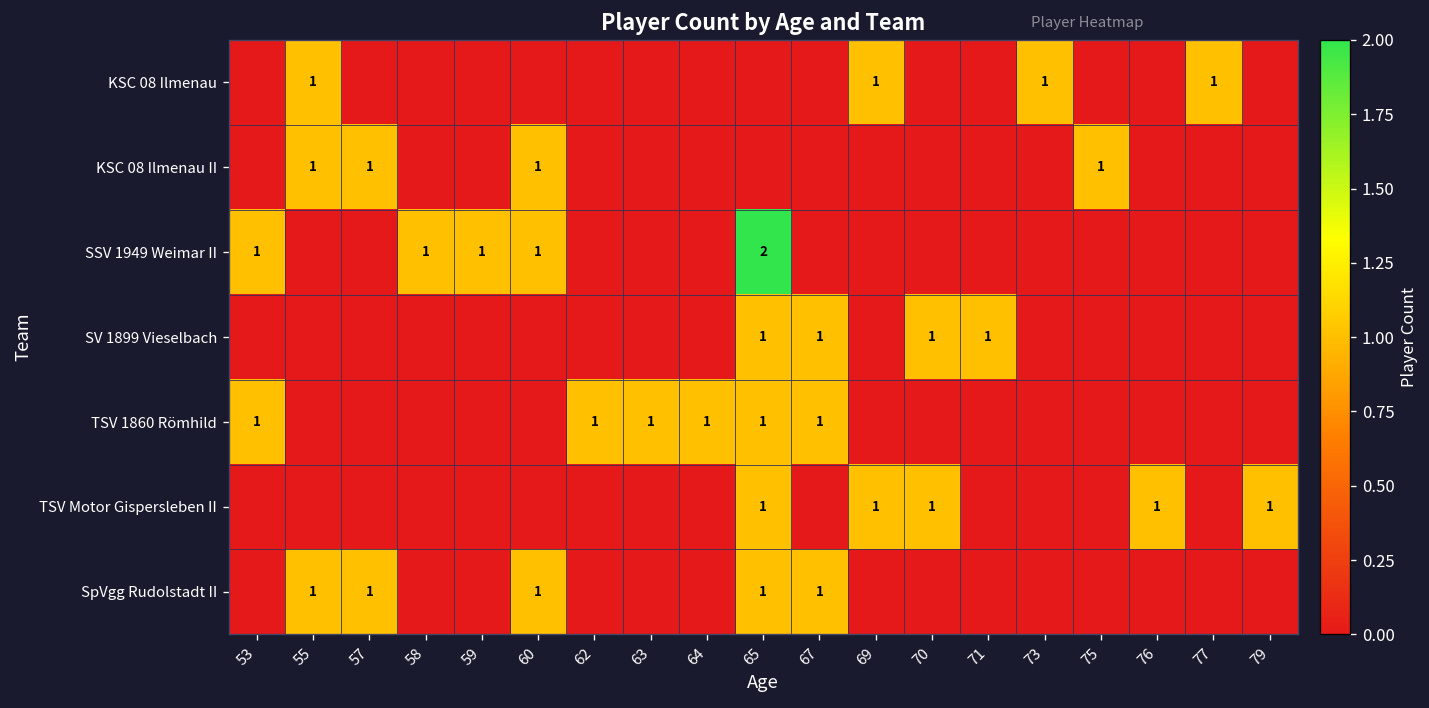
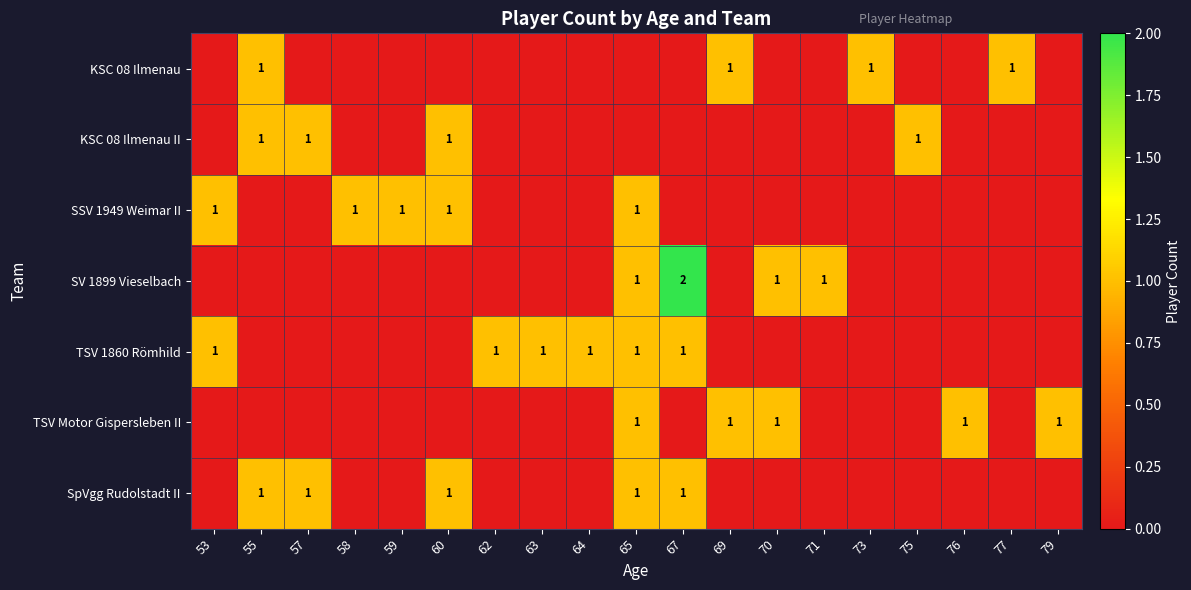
  {
    "KSC 08 Ilmenau": {
      "55": 1,
      "69": 1,
      "73": 1,
      "77": 1
    },
    "KSC 08 Ilmenau II": {
      "55": 1,
      "57": 1,
      "60": 1,
      "75": 1
    },
    "SSV 1949 Weimar II": {
      "53": 1,
      "58": 1,
      "59": 1,
      "60": 1,
-     "65": 2
+     "65": 1
    },
    "SV 1899 Vieselbach": {
      "65": 1,
-     "67": 1,
+     "67": 2,
      "70": 1,
      "71": 1
    },
    "TSV 1860 Römhild": {
      "53": 1,
      "62": 1,
      "63": 1,
      "64": 1,
      "65": 1,
      "67": 1
    },
    "TSV Motor Gispersleben II": {
      "65": 1,
      "69": 1,
      "70": 1,
      "76": 1,
      "79": 1
    },
    "SpVgg Rudolstadt II": {
      "55": 1,
      "57": 1,
      "60": 1,
      "65": 1,
      "67": 1
    }
  }
